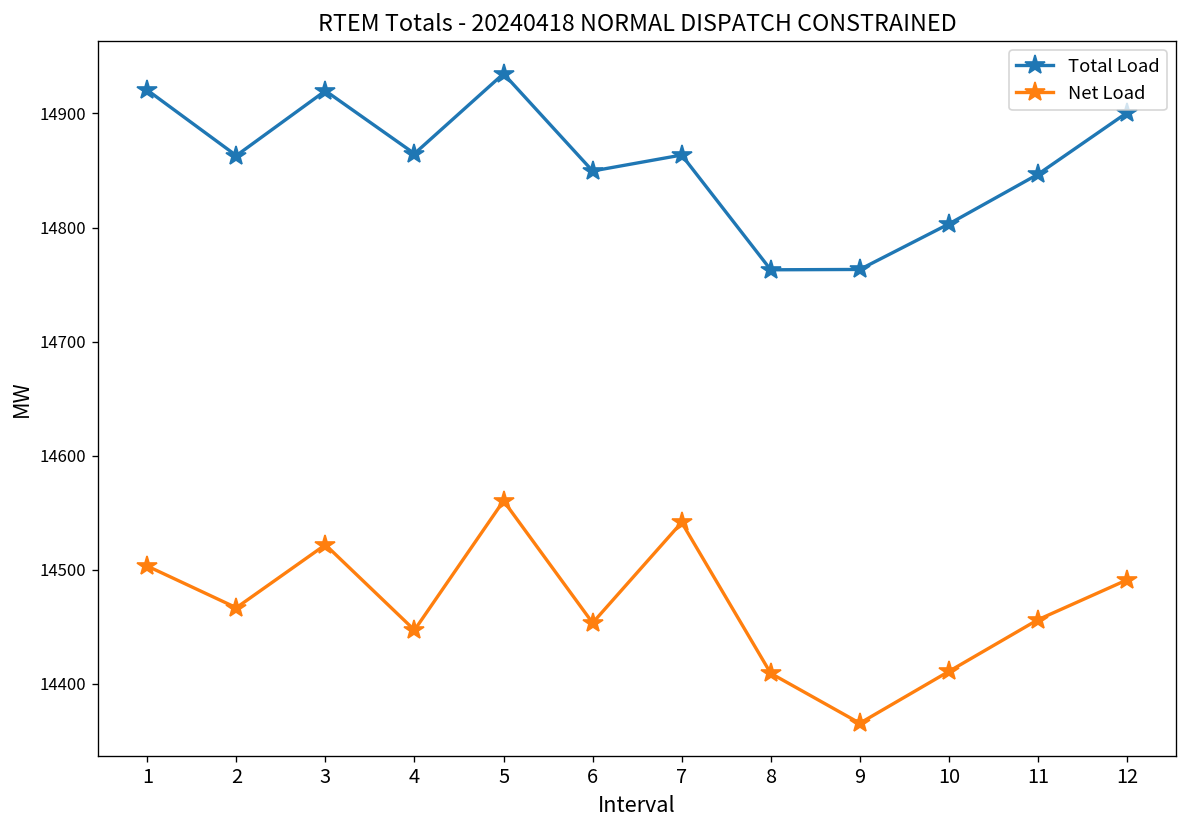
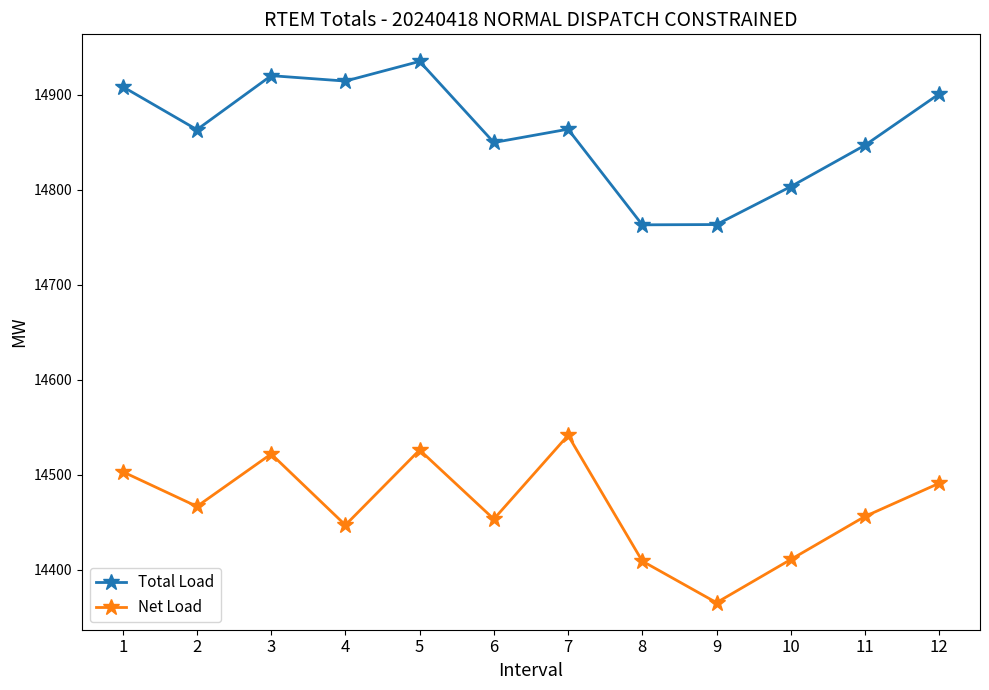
  {
    "Total Load": {
-     "1": 14920,
+     "1": 14910,
      "2": 14860,
      "3": 14920,
-     "4": 14860,
+     "4": 14910,
      "5": 14930,
      "6": 14850,
      "7": 14860,
      "8": 14760,
      "9": 14760,
      "10": 14800,
      "11": 14850,
      "12": 14900
    },
    "Net Load": {
      "1": 14500,
      "2": 14470,
      "3": 14520,
      "4": 14450,
-     "5": 14560,
+     "5": 14530,
      "6": 14450,
      "7": 14540,
      "8": 14410,
      "9": 14370,
      "10": 14410,
      "11": 14460,
      "12": 14490
    }
  }
